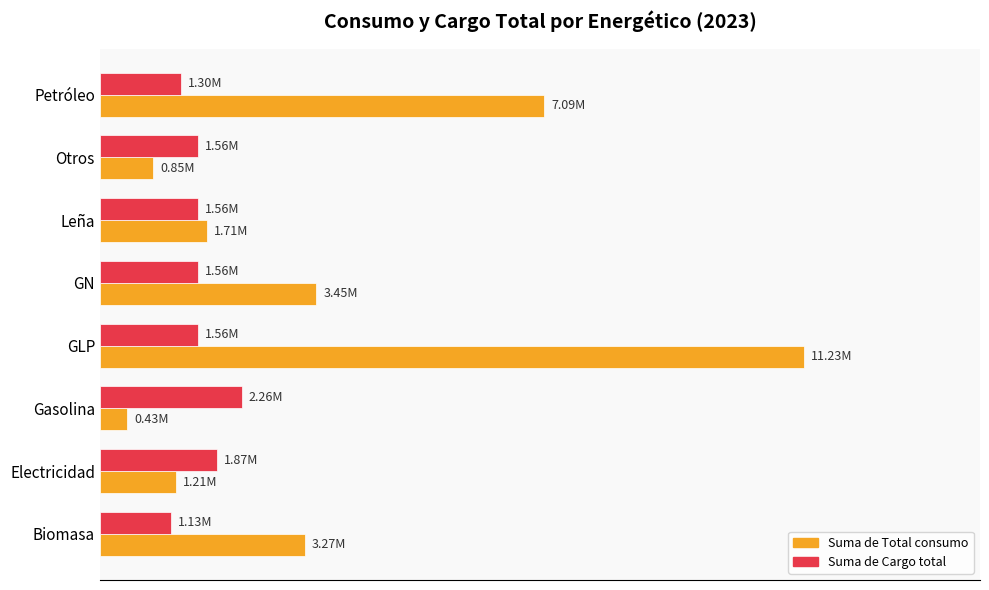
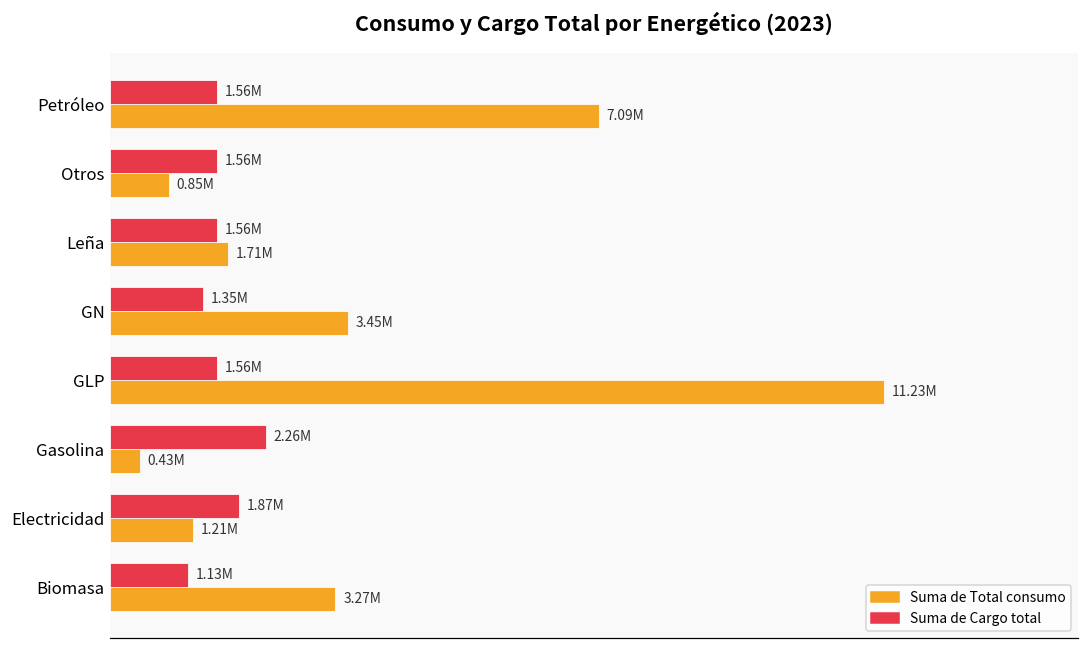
  {
    "Suma de Total consumo": {
      "Petróleo": "7.09M",
      "Otros": "0.85M",
      "Leña": "1.71M",
      "GN": "3.45M",
      "GLP": "11.23M",
      "Gasolina": "0.43M",
      "Electricidad": "1.21M",
      "Biomasa": "3.27M"
    },
    "Suma de Cargo total": {
-     "Petróleo": "1.30M",
+     "Petróleo": "1.56M",
      "Otros": "1.56M",
      "Leña": "1.56M",
-     "GN": "1.56M",
+     "GN": "1.35M",
      "GLP": "1.56M",
      "Gasolina": "2.26M",
      "Electricidad": "1.87M",
      "Biomasa": "1.13M"
    }
  }
